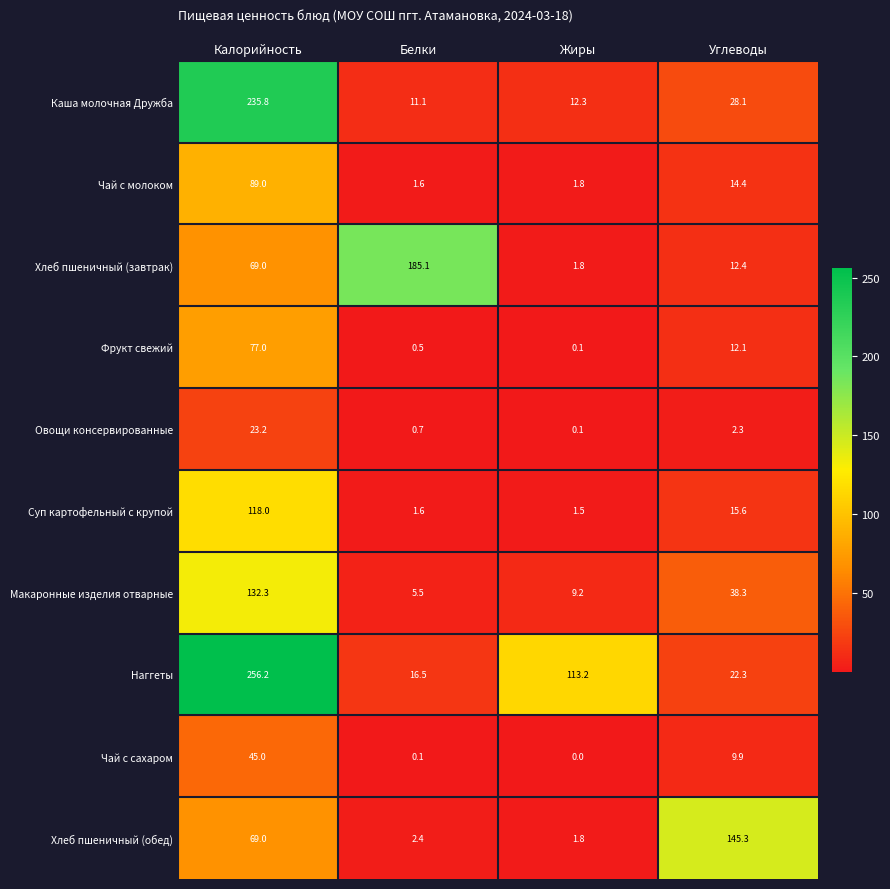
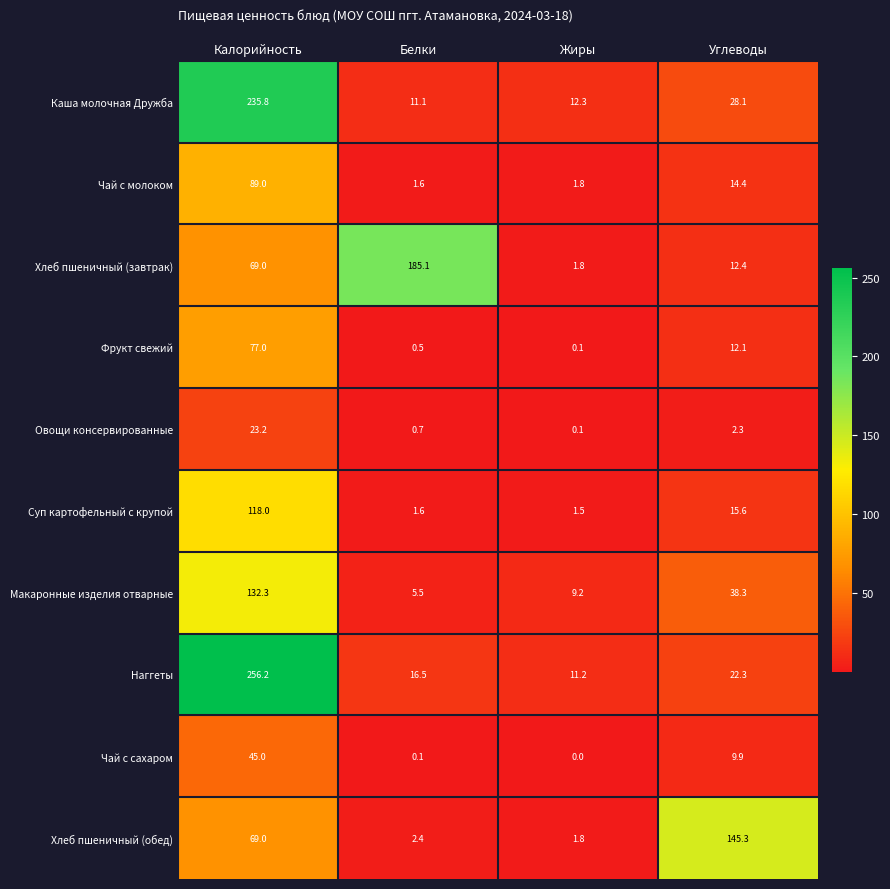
  {
    "Каша молочная Дружба": {
      "Калорийность": 235.8,
      "Белки": 11.1,
      "Жиры": 12.3,
      "Углеводы": 28.1
    },
    "Чай с молоком": {
      "Калорийность": 89.0,
      "Белки": 1.6,
      "Жиры": 1.8,
      "Углеводы": 14.4
    },
    "Хлеб пшеничный (завтрак)": {
      "Калорийность": 69.0,
      "Белки": 185.1,
      "Жиры": 1.8,
      "Углеводы": 12.4
    },
    "Фрукт свежий": {
      "Калорийность": 77.0,
      "Белки": 0.5,
      "Жиры": 0.1,
      "Углеводы": 12.1
    },
    "Овощи консервированные": {
      "Калорийность": 23.2,
      "Белки": 0.7,
      "Жиры": 0.1,
      "Углеводы": 2.3
    },
    "Суп картофельный с крупой": {
      "Калорийность": 118.0,
      "Белки": 1.6,
      "Жиры": 1.5,
      "Углеводы": 15.6
    },
    "Макаронные изделия отварные": {
      "Калорийность": 132.3,
      "Белки": 5.5,
      "Жиры": 9.2,
      "Углеводы": 38.3
    },
    "Наггеты": {
      "Калорийность": 256.2,
      "Белки": 16.5,
-     "Жиры": 113.2,
+     "Жиры": 11.2,
      "Углеводы": 22.3
    },
    "Чай с сахаром": {
      "Калорийность": 45.0,
      "Белки": 0.1,
      "Жиры": 0.0,
      "Углеводы": 9.9
    },
    "Хлеб пшеничный (обед)": {
      "Калорийность": 69.0,
      "Белки": 2.4,
      "Жиры": 1.8,
      "Углеводы": 145.3
    }
  }
